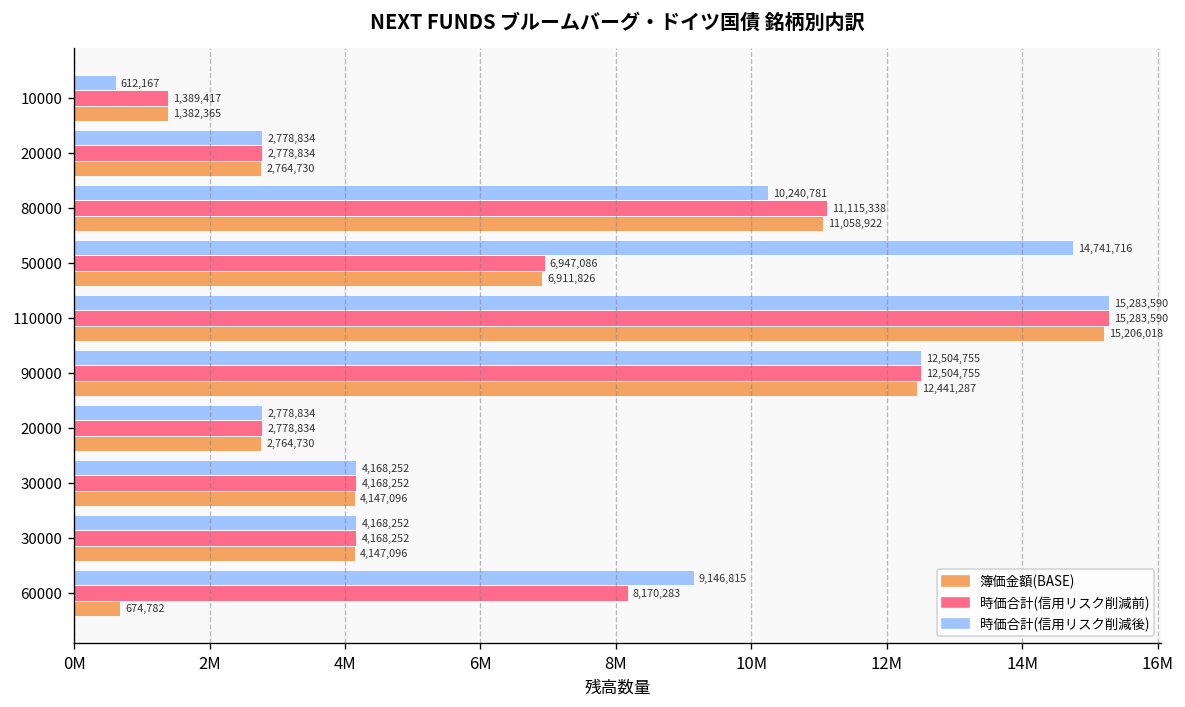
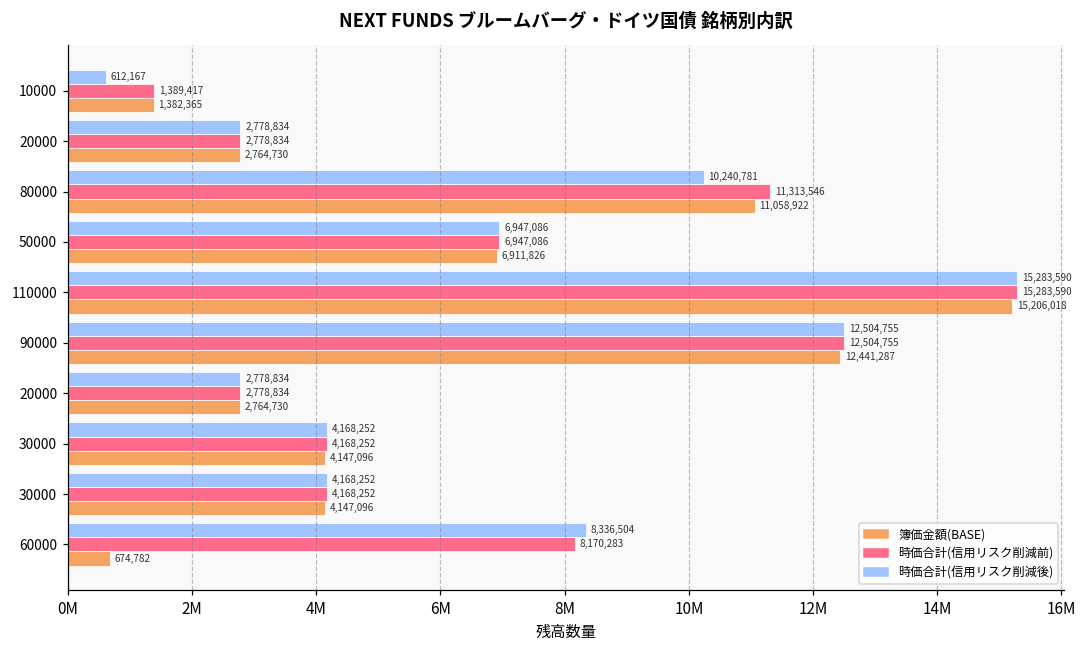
  {
    "簿価金額(BASE)": {
      "10000": "1,382,365",
      "80000": "11,058,922",
      "50000": "6,911,826",
      "110000": "15,206,018",
      "90000": "12,441,287",
      "60000": "674,782"
    },
    "時価合計(信用リスク削減前)": {
      "10000": "1,389,417",
-     "80000": "11,115,338",
+     "80000": "11,313,546",
      "50000": "6,947,086",
      "110000": "15,283,590",
      "90000": "12,504,755",
      "60000": "8,170,283"
    },
    "時価合計(信用リスク削減後)": {
      "10000": "612,167",
      "80000": "10,240,781",
-     "50000": "14,741,716",
+     "50000": "6,947,086",
      "110000": "15,283,590",
      "90000": "12,504,755",
-     "60000": "9,146,815"
+     "60000": "8,336,504"
    }
  }
